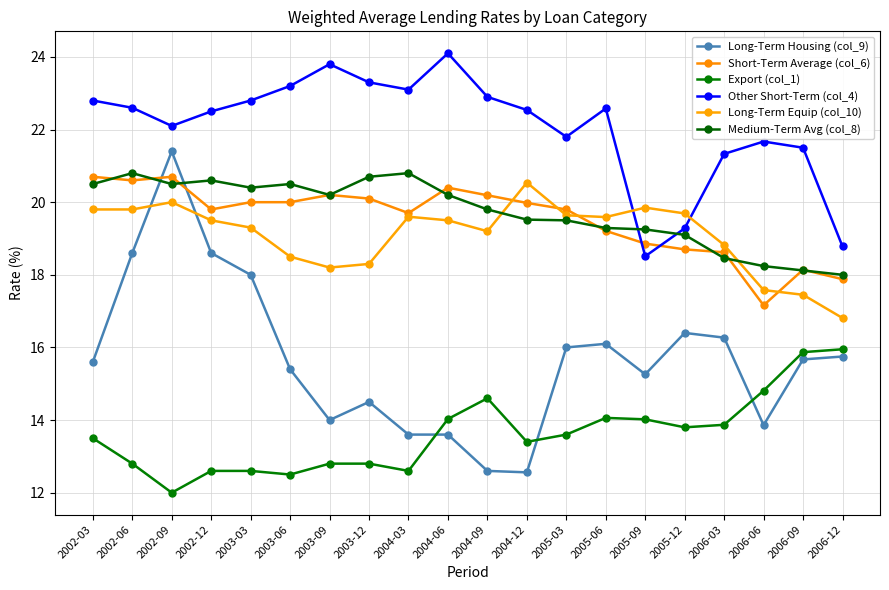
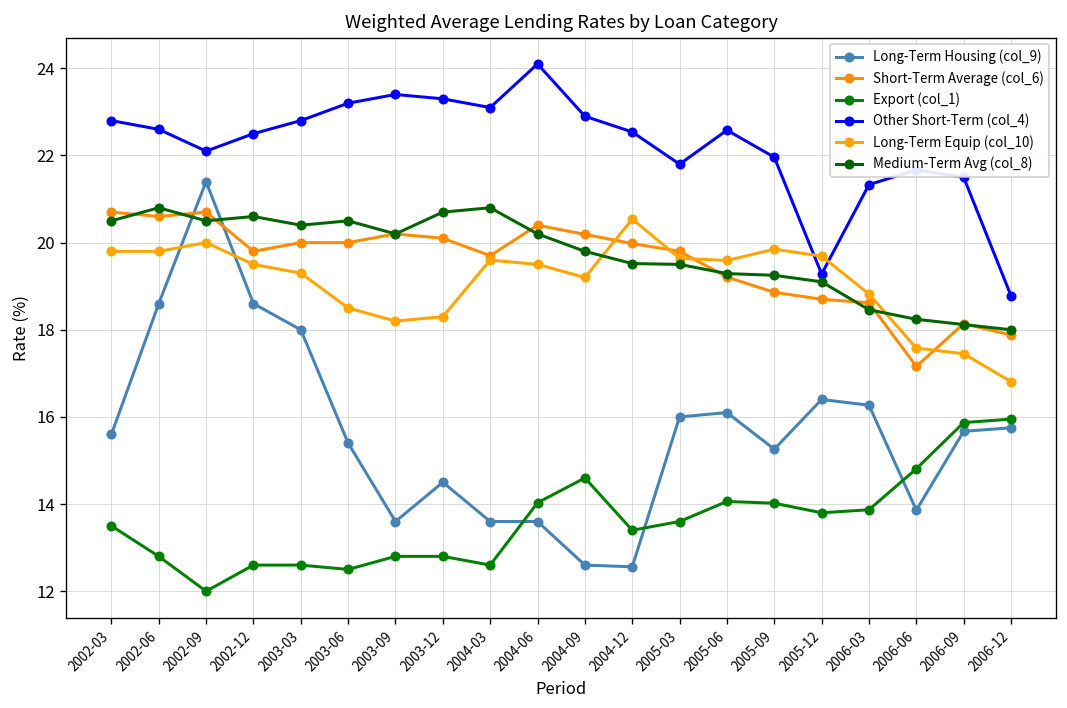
  {
    "Long-Term Housing (col_9)": {
      "2002-03": 15.6,
      "2002-06": 18.6,
      "2002-09": 21.4,
      "2002-12": 18.6,
      "2003-03": 18.0,
      "2003-06": 15.4,
-     "2003-09": 14.0,
+     "2003-09": 13.6,
      "2003-12": 14.5,
      "2004-03": 13.6,
      "2004-06": 13.6,
      "2004-09": 12.6,
      "2004-12": 12.6,
      "2005-03": 16.0,
      "2005-06": 16.1,
      "2005-09": 15.3,
      "2005-12": 16.4,
      "2006-03": 16.3,
      "2006-06": 13.9,
      "2006-09": 15.7,
      "2006-12": 15.8
    },
    "Other Short-Term (col_4)": {
      "2002-03": 22.8,
      "2002-06": 22.6,
      "2002-09": 22.1,
      "2002-12": 22.5,
      "2003-03": 22.8,
      "2003-06": 23.2,
-     "2003-09": 23.8,
+     "2003-09": 23.4,
      "2003-12": 23.3,
      "2004-03": 23.1,
      "2004-06": 24.1,
      "2004-09": 22.9,
      "2004-12": 22.5,
      "2005-03": 21.8,
      "2005-06": 22.6,
-     "2005-09": 18.5,
+     "2005-09": 22.0,
      "2005-12": 19.3,
      "2006-03": 21.3,
      "2006-06": 21.7,
      "2006-09": 21.5,
      "2006-12": 18.8
    }
  }
